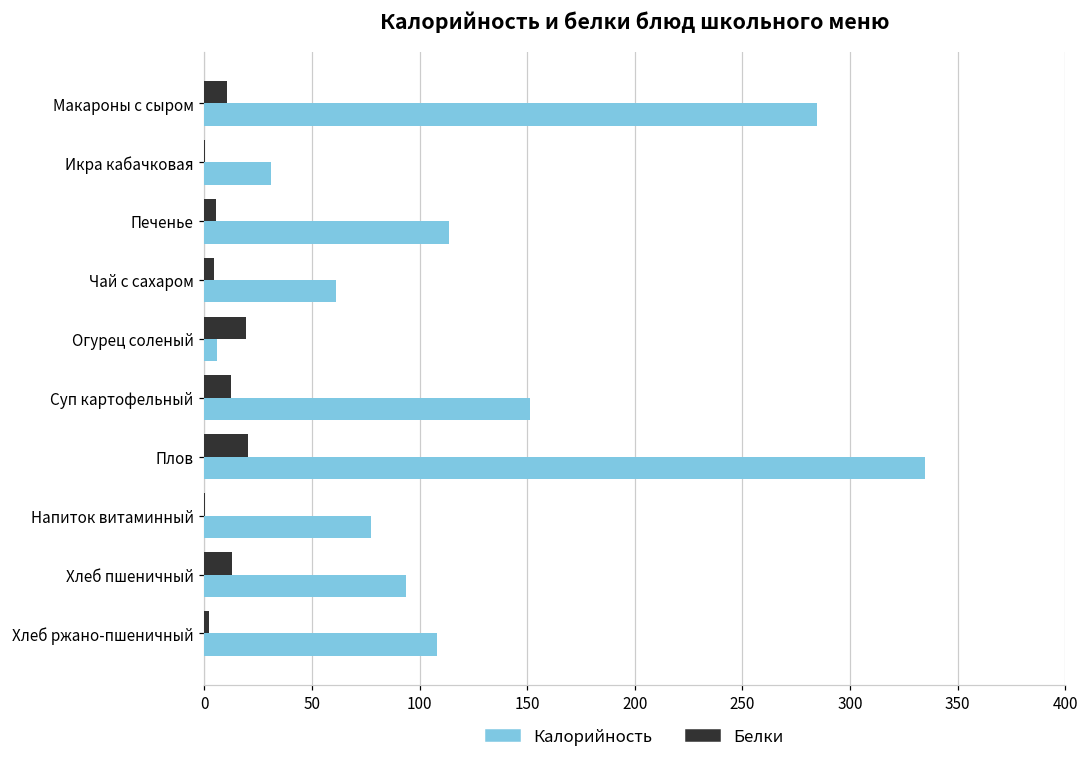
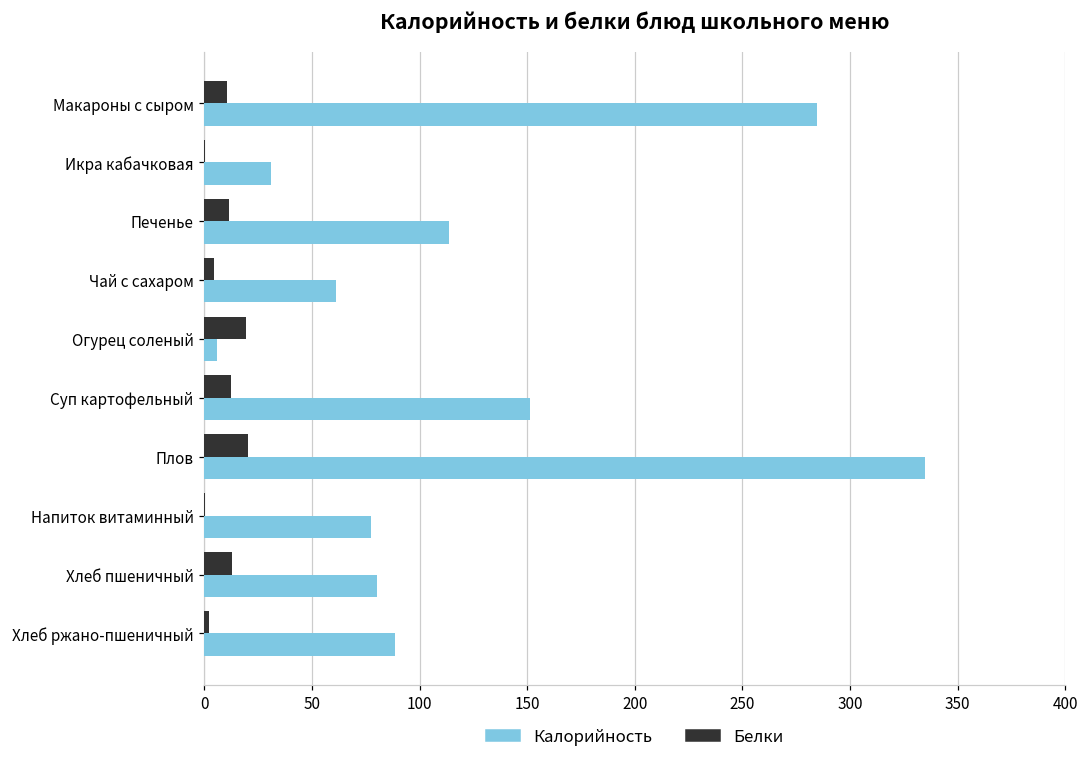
  {
    "Калорийность": {
      "Макароны с сыром": 285,
      "Икра кабачковая": 31,
      "Печенье": 114,
      "Чай с сахаром": 61,
      "Огурец соленый": 6,
      "Суп картофельный": 151,
      "Плов": 335,
      "Напиток витаминный": 78,
-     "Хлеб пшеничный": 94,
-     "Хлеб ржано-пшеничный": 108
+     "Хлеб пшеничный": 80,
+     "Хлеб ржано-пшеничный": 88
    },
    "Белки": {
      "Макароны с сыром": 11,
-     "Печенье": 6,
+     "Печенье": 12,
      "Чай с сахаром": 4,
      "Огурец соленый": 19,
      "Суп картофельный": 12,
      "Плов": 20,
      "Хлеб пшеничный": 13,
      "Хлеб ржано-пшеничный": 2
    }
  }
